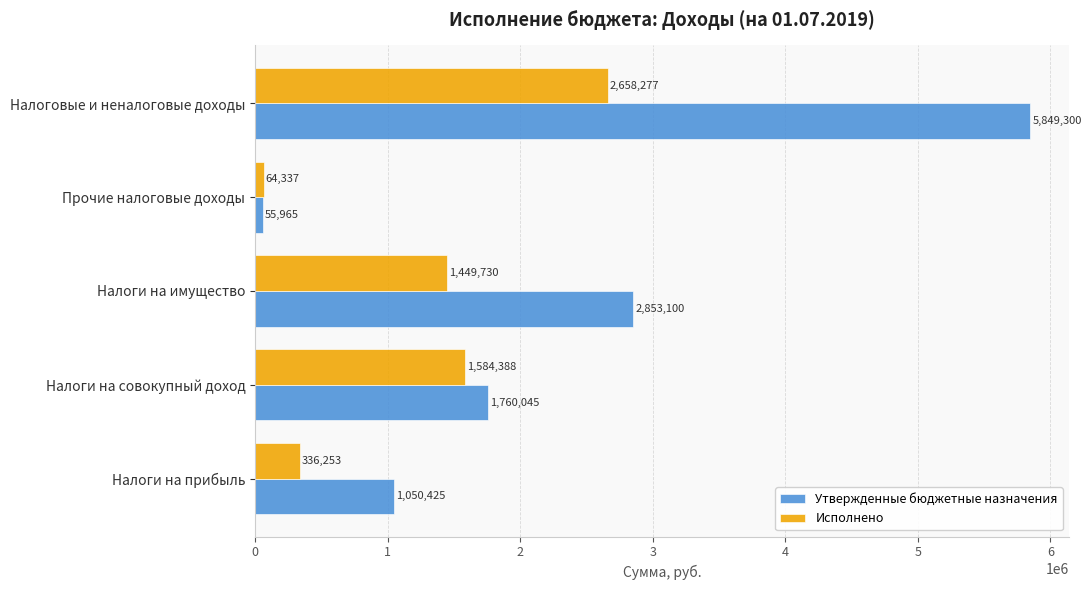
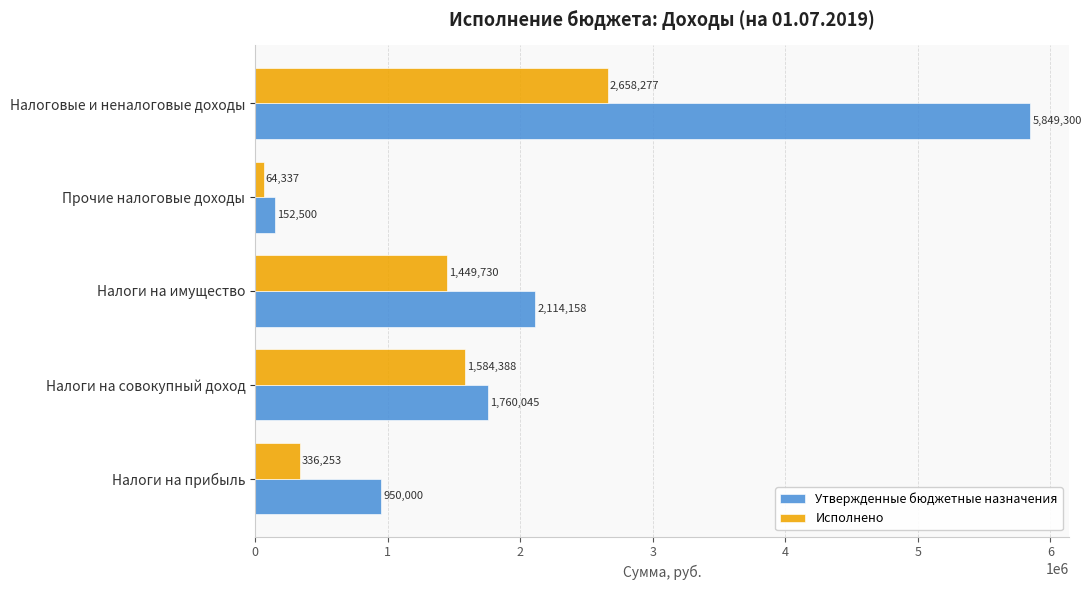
  {
    "Утвержденные бюджетные назначения": {
      "Налоговые и неналоговые доходы": "5,849,300",
-     "Прочие налоговые доходы": "55,965",
-     "Налоги на имущество": "2,853,100",
+     "Прочие налоговые доходы": "152,500",
+     "Налоги на имущество": "2,114,158",
      "Налоги на совокупный доход": "1,760,045",
-     "Налоги на прибыль": "1,050,425"
+     "Налоги на прибыль": "950,000"
    },
    "Исполнено": {
      "Налоговые и неналоговые доходы": "2,658,277",
      "Прочие налоговые доходы": "64,337",
      "Налоги на имущество": "1,449,730",
      "Налоги на совокупный доход": "1,584,388",
      "Налоги на прибыль": "336,253"
    }
  }
